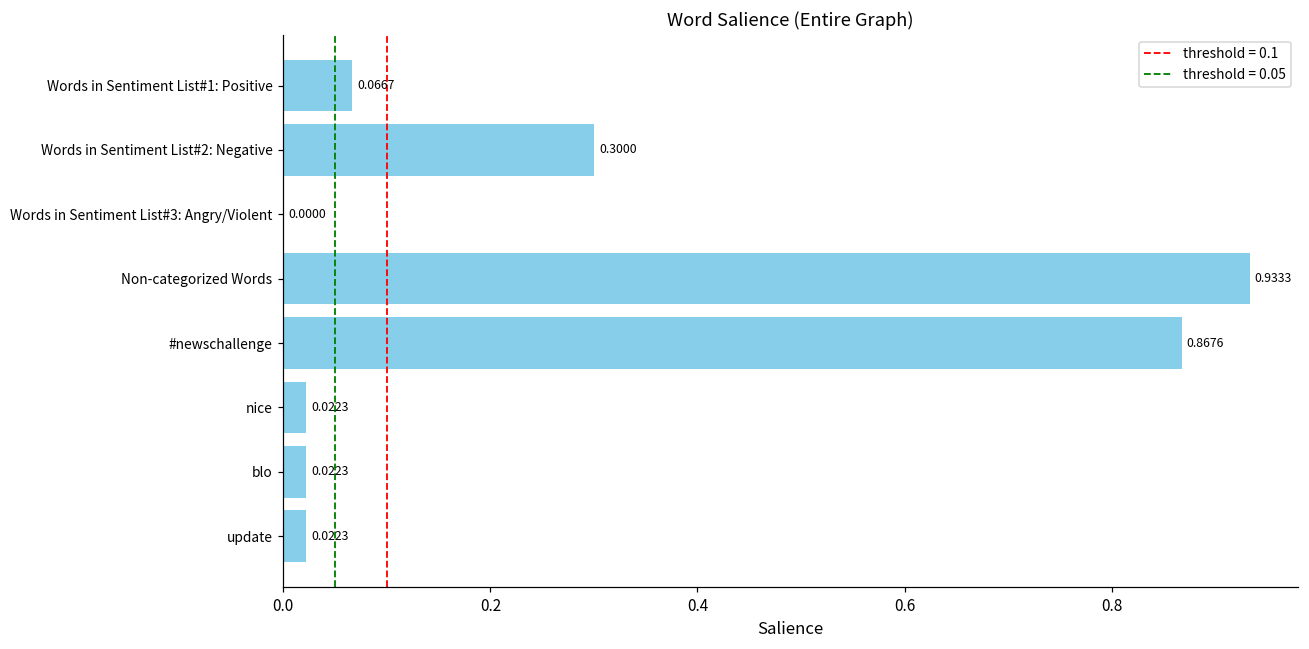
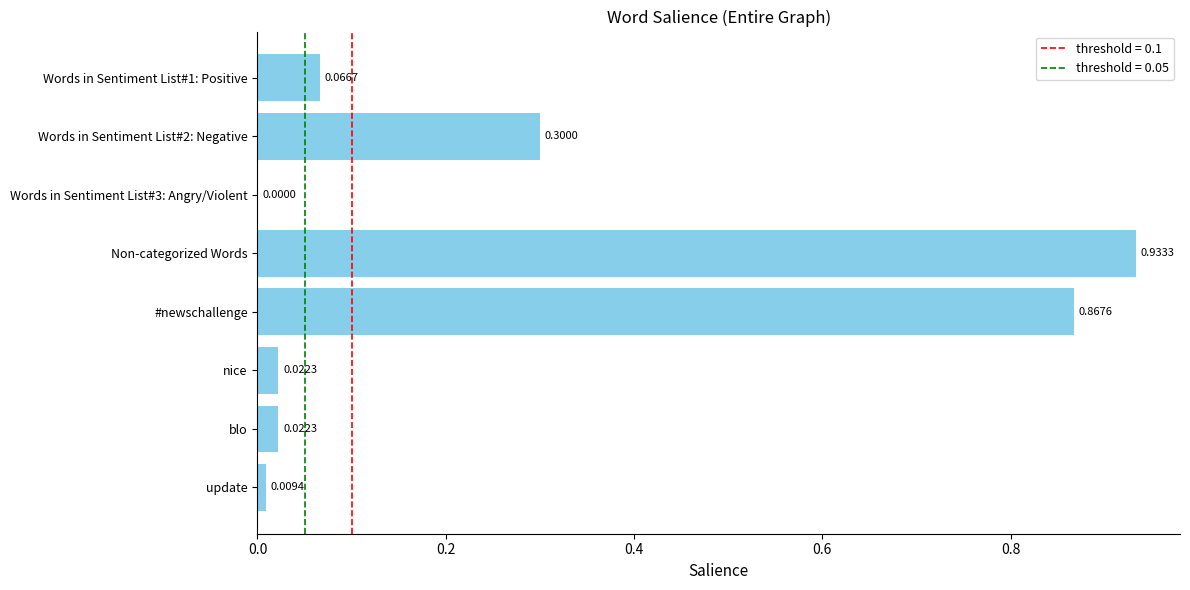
  {
    "Words in Sentiment List#1: Positive": 0.0667,
    "Words in Sentiment List#2: Negative": 0.3000,
    "Words in Sentiment List#3: Angry/Violent": 0.0000,
    "Non-categorized Words": 0.9333,
    "#newschallenge": 0.8676,
    "nice": 0.0223,
    "blo": 0.0223,
-   "update": 0.0223
+   "update": 0.0094
  }
